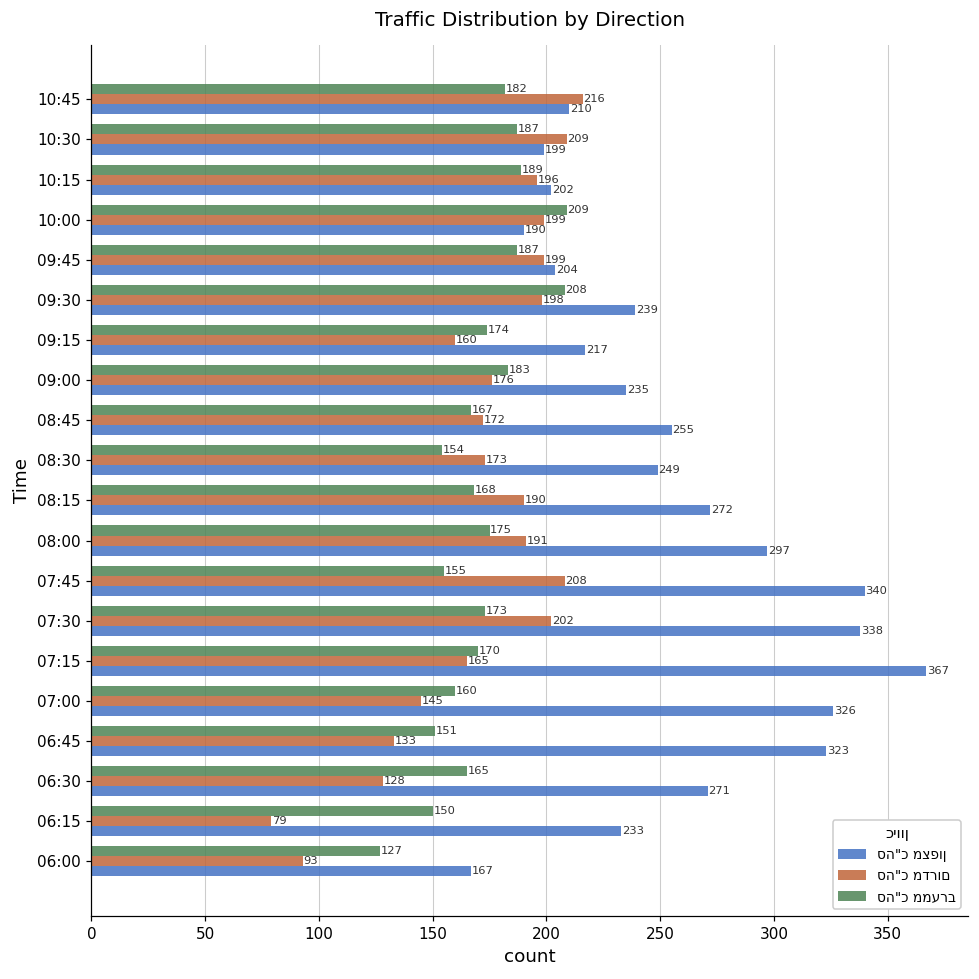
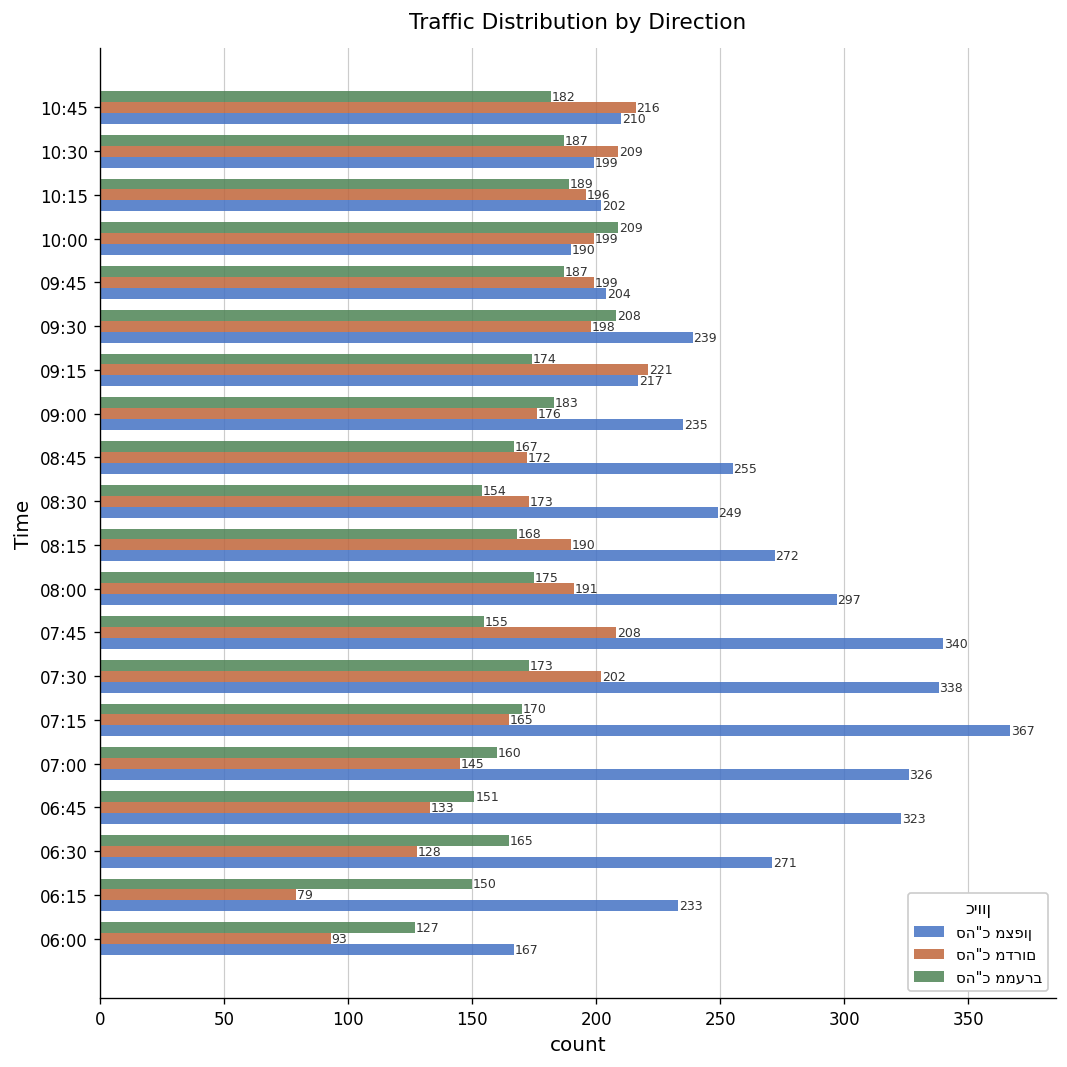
  {
    "סה\"כ מצפון": {
      "10:45": 210,
      "10:30": 199,
      "10:15": 202,
      "10:00": 190,
      "09:45": 204,
      "09:30": 239,
      "09:15": 217,
      "09:00": 235,
      "08:45": 255,
      "08:30": 249,
      "08:15": 272,
      "08:00": 297,
      "07:45": 340,
      "07:30": 338,
      "07:15": 367,
      "07:00": 326,
      "06:45": 323,
      "06:30": 271,
      "06:15": 233,
      "06:00": 167
    },
    "סה\"כ מדרום": {
      "10:45": 216,
      "10:30": 209,
      "10:15": 196,
      "10:00": 199,
      "09:45": 199,
      "09:30": 198,
-     "09:15": 160,
+     "09:15": 221,
      "09:00": 176,
      "08:45": 172,
      "08:30": 173,
      "08:15": 190,
      "08:00": 191,
      "07:45": 208,
      "07:30": 202,
      "07:15": 165,
      "07:00": 145,
      "06:45": 133,
      "06:30": 128,
      "06:15": 79,
      "06:00": 93
    },
    "סה\"כ ממערב": {
      "10:45": 182,
      "10:30": 187,
      "10:15": 189,
      "10:00": 209,
      "09:45": 187,
      "09:30": 208,
      "09:15": 174,
      "09:00": 183,
      "08:45": 167,
      "08:30": 154,
      "08:15": 168,
      "08:00": 175,
      "07:45": 155,
      "07:30": 173,
      "07:15": 170,
      "07:00": 160,
      "06:45": 151,
      "06:30": 165,
      "06:15": 150,
      "06:00": 127
    }
  }
